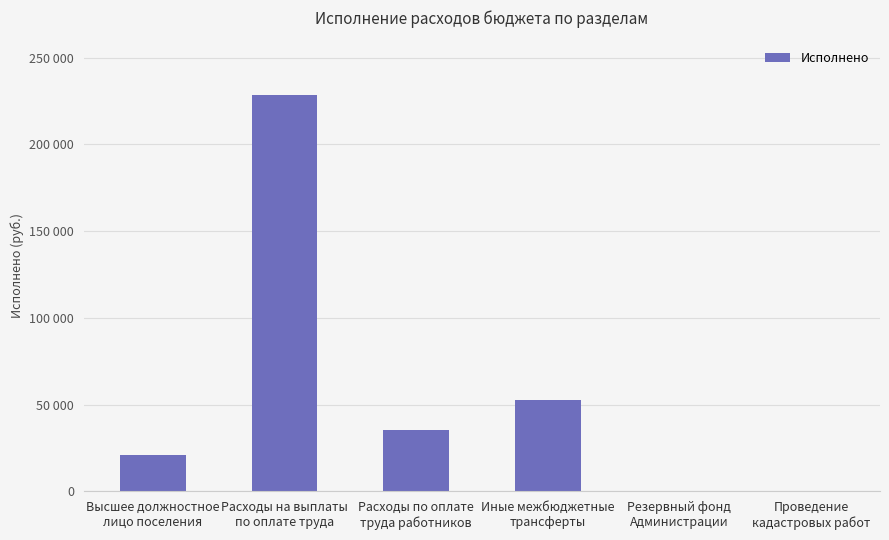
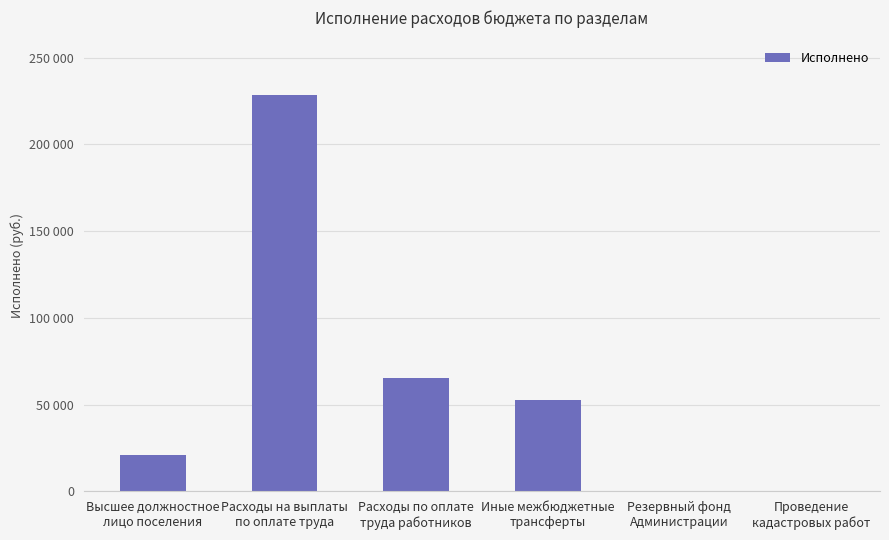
  {
    "Высшее должностное лицо поселения": 21000,
    "Расходы на выплаты по оплате труда": 228000,
-   "Расходы по оплате труда работников": 35000,
+   "Расходы по оплате труда работников": 65000,
    "Иные межбюджетные трансферты": 53000,
    "Резервный фонд Администрации": 0,
    "Проведение кадастровых работ": 0
  }
